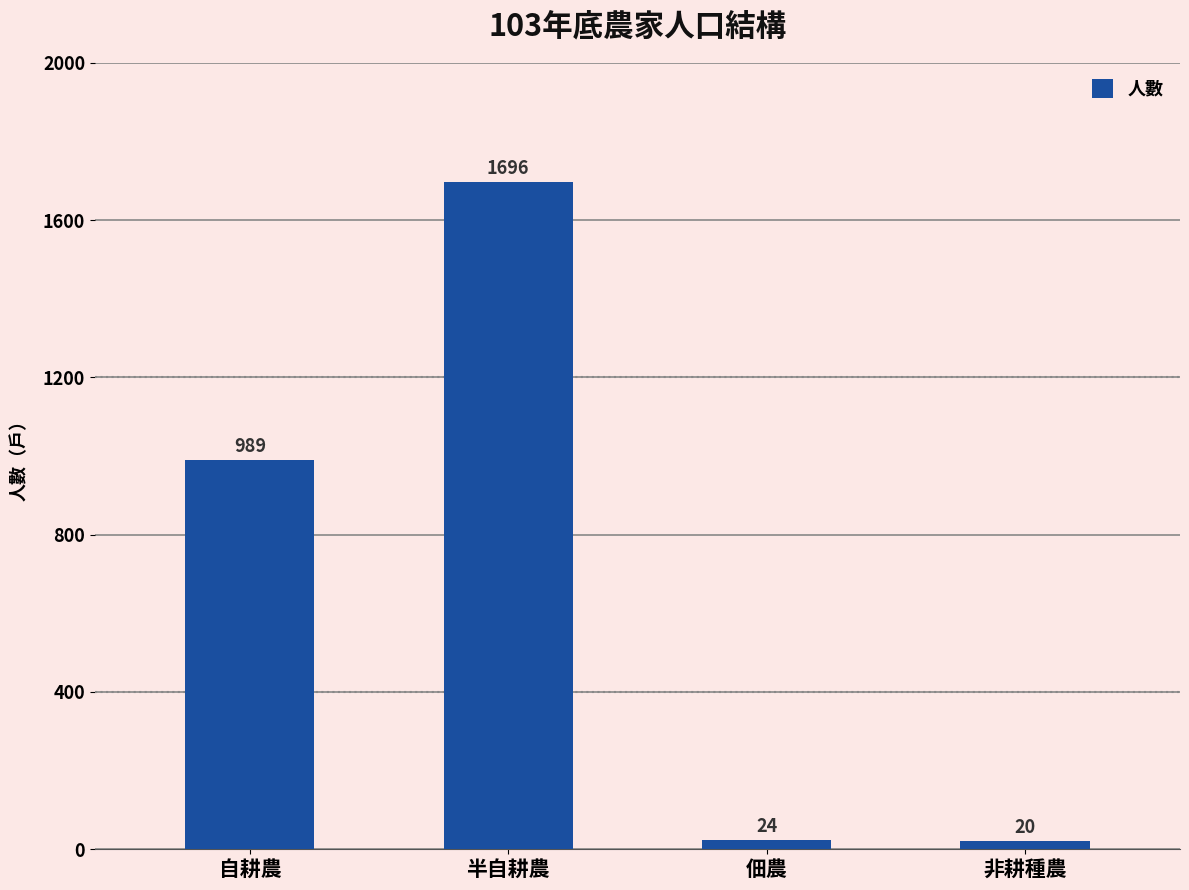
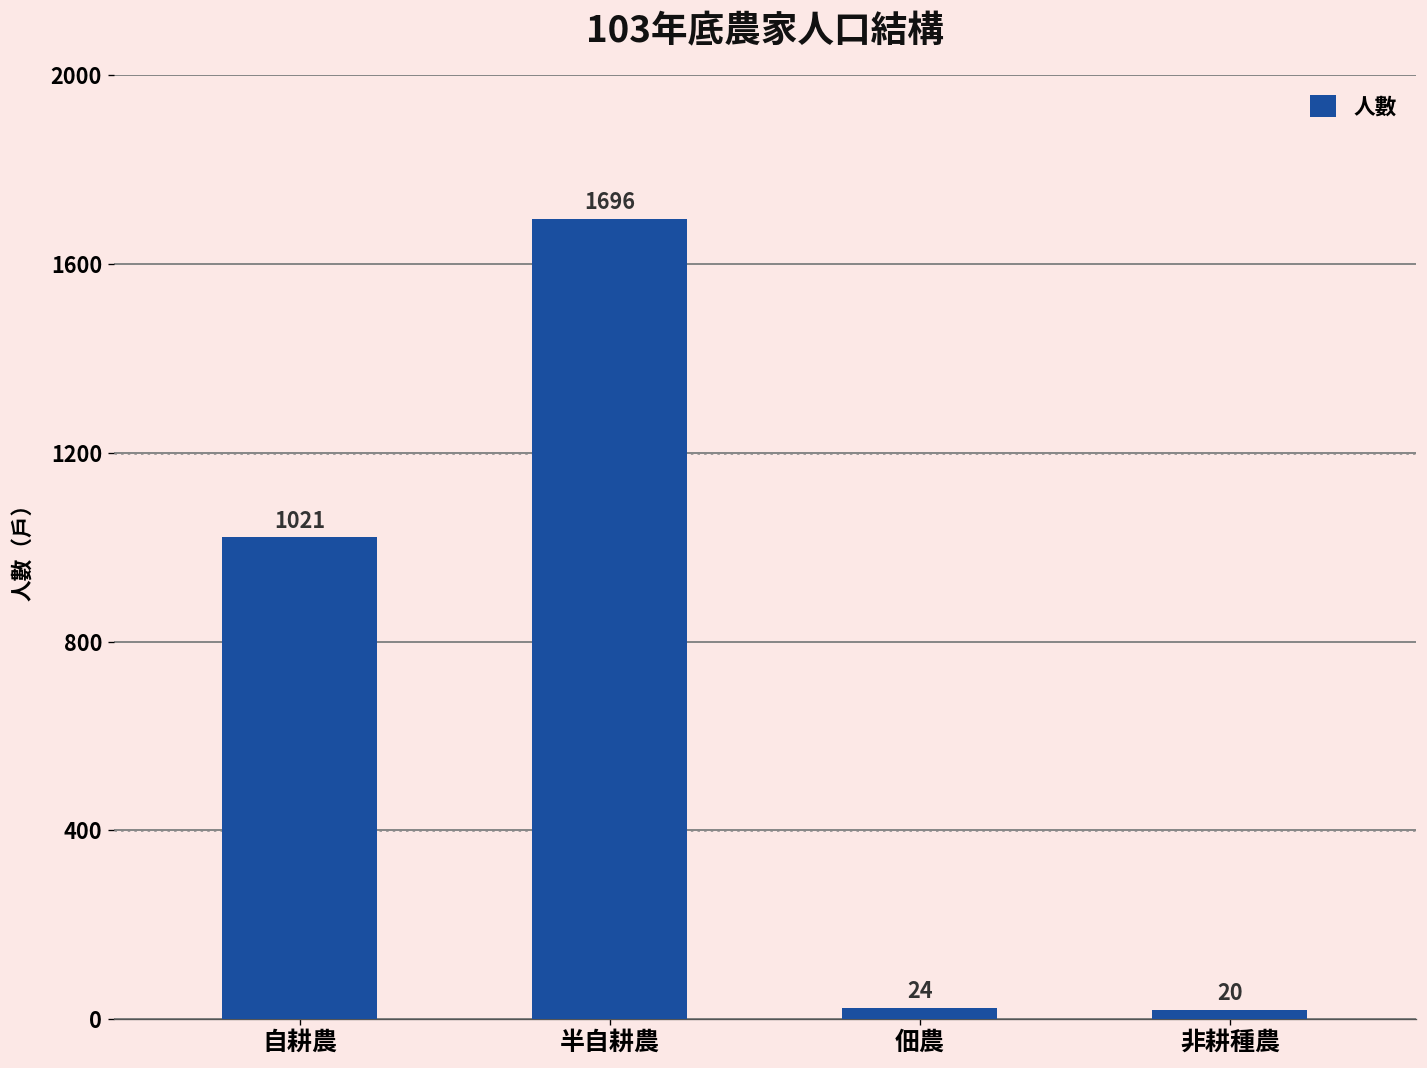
  {
-   "自耕農": 989,
+   "自耕農": 1021,
    "半自耕農": 1696,
    "佃農": 24,
    "非耕種農": 20
  }
